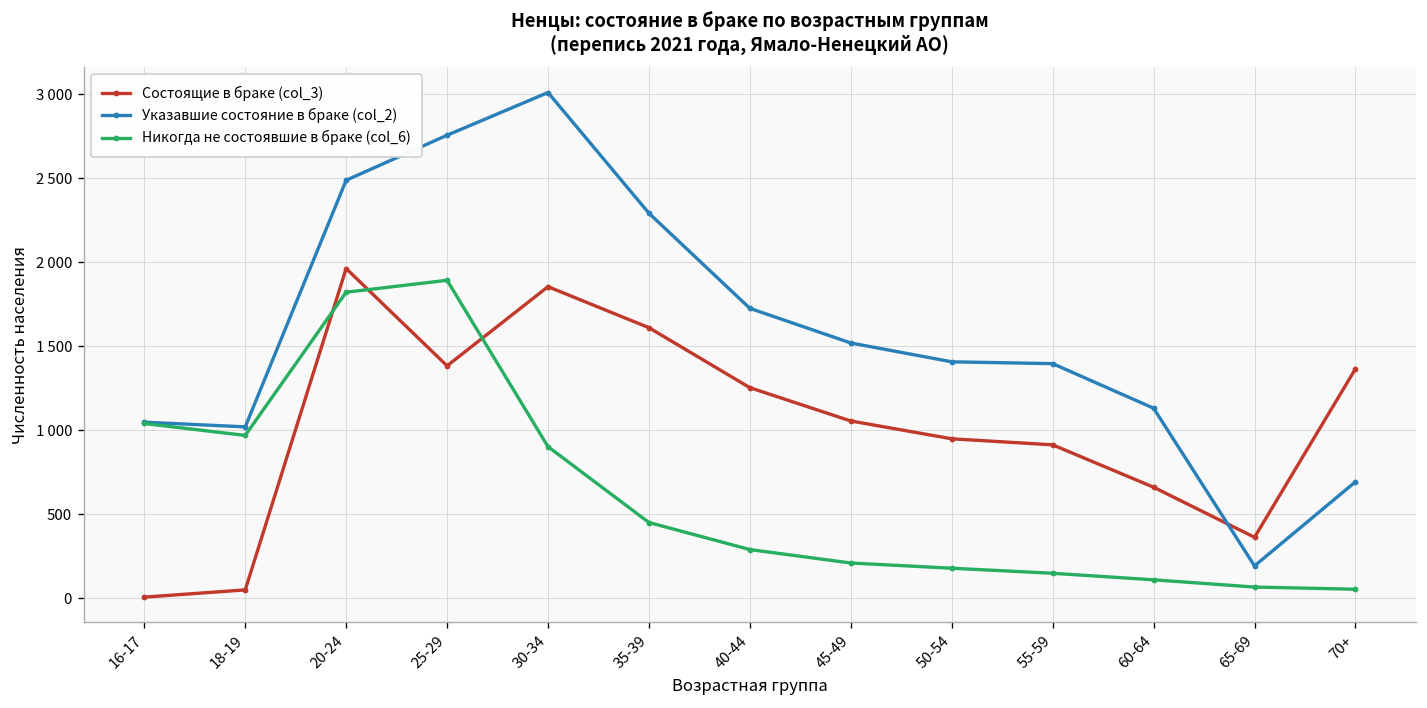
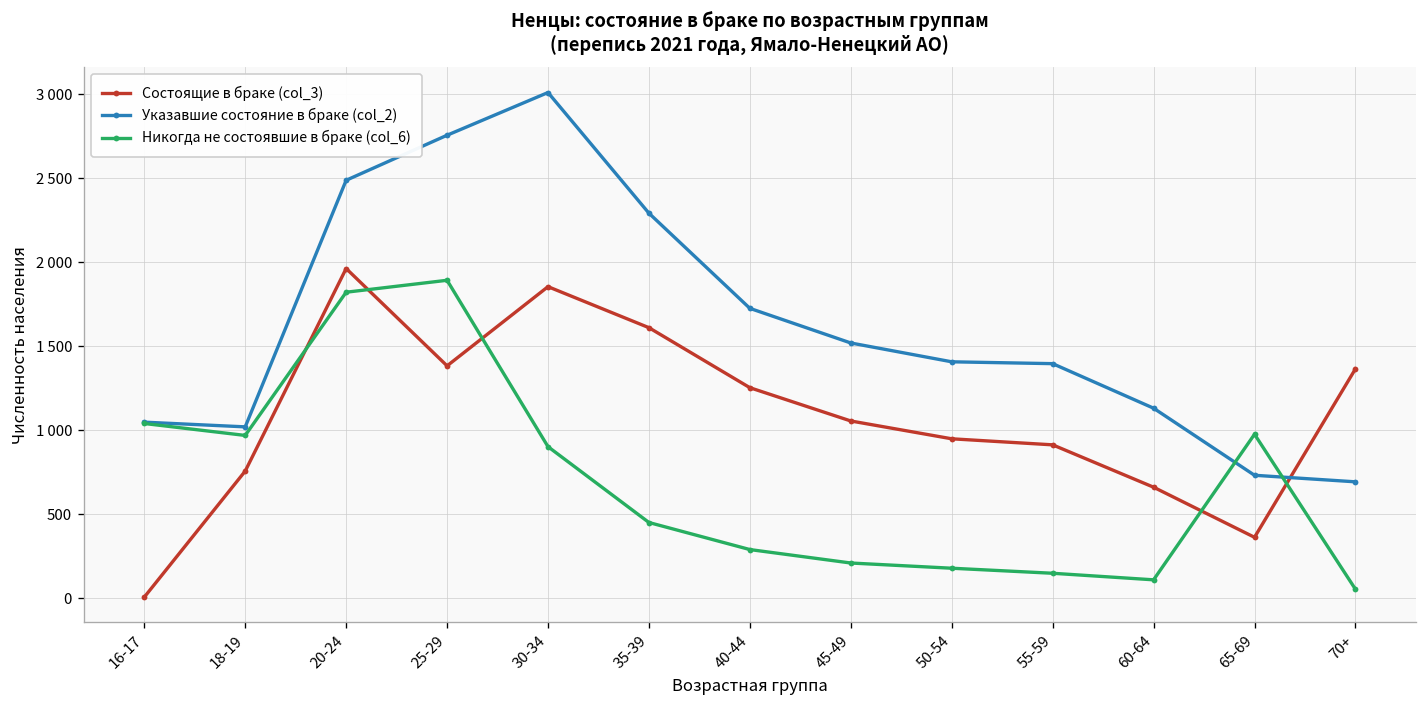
  {
    "Состоящие в браке (col_3)": {
      "16-17": 10,
-     "18-19": 50,
+     "18-19": 760,
      "20-24": 1960,
      "25-29": 1380,
      "30-34": 1860,
      "35-39": 1610,
      "40-44": 1250,
      "45-49": 1060,
      "50-54": 950,
      "55-59": 910,
      "60-64": 660,
      "65-69": 360,
      "70+": 1370
    },
    "Указавшие состояние в браке (col_2)": {
      "18-19": 1020,
      "20-24": 2490,
      "25-29": 2760,
      "30-34": 3010,
      "35-39": 2290,
      "40-44": 1730,
      "45-49": 1520,
      "50-54": 1410,
      "55-59": 1400,
      "60-64": 1130,
-     "65-69": 190,
+     "65-69": 730,
      "70+": 690
    },
    "Никогда не состоявшие в браке (col_6)": {
      "18-19": 970,
      "20-24": 1820,
      "25-29": 1890,
      "30-34": 900,
      "35-39": 450,
      "40-44": 290,
      "45-49": 210,
      "50-54": 180,
      "55-59": 150,
      "60-64": 110,
-     "65-69": 70,
+     "65-69": 980,
      "70+": 60
    }
  }
